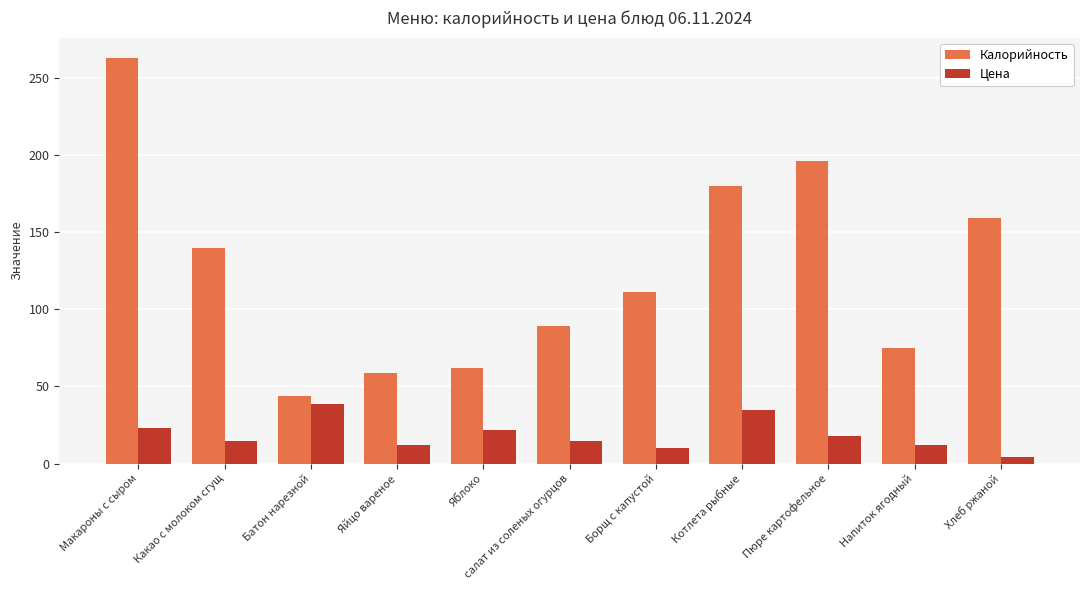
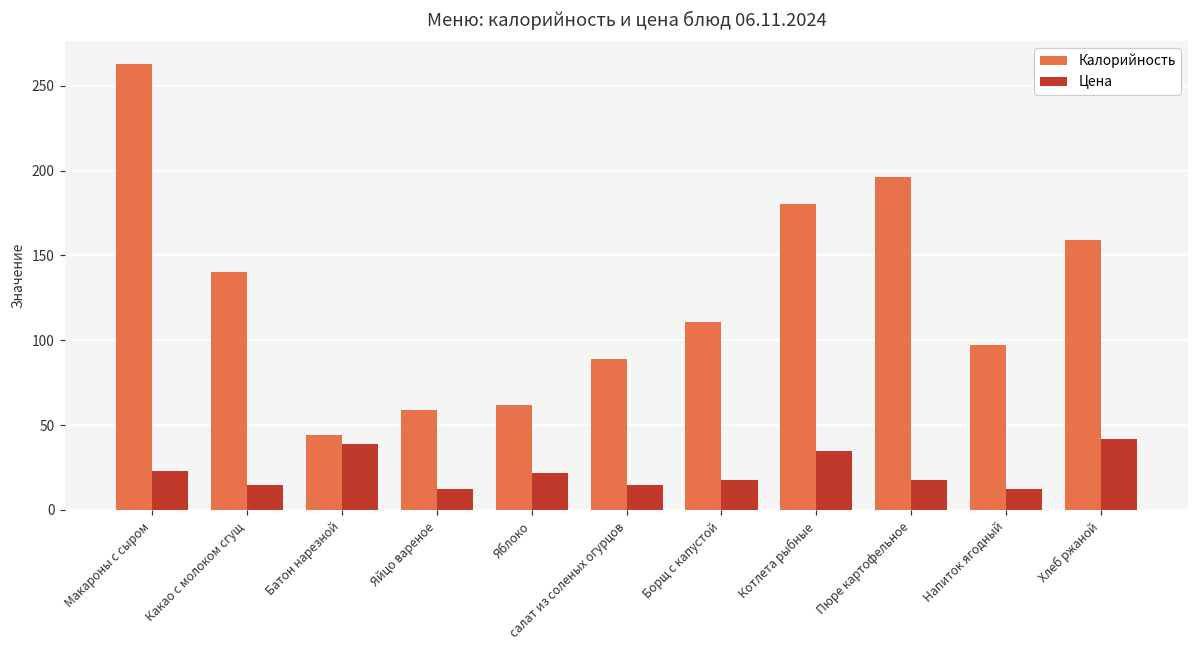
  {
    "Калорийность": {
      "Макароны с сыром": 263,
      "Какао с молоком сгущ": 140,
      "Батон нарезной": 44,
      "Яйцо вареное": 59,
      "Яблоко": 62,
      "салат из соленых огурцов": 89,
      "Борщ с капустой": 111,
      "Котлета рыбные": 180,
      "Пюре картофельное": 196,
-     "Напиток ягодный": 75,
+     "Напиток ягодный": 97,
      "Хлеб ржаной": 159
    },
    "Цена": {
      "Макароны с сыром": 23,
      "Какао с молоком сгущ": 14,
      "Батон нарезной": 39,
      "Яйцо вареное": 12,
      "Яблоко": 22,
      "салат из соленых огурцов": 15,
-     "Борщ с капустой": 10,
+     "Борщ с капустой": 18,
      "Котлета рыбные": 35,
      "Пюре картофельное": 18,
      "Напиток ягодный": 12,
-     "Хлеб ржаной": 4
+     "Хлеб ржаной": 42
    }
  }
